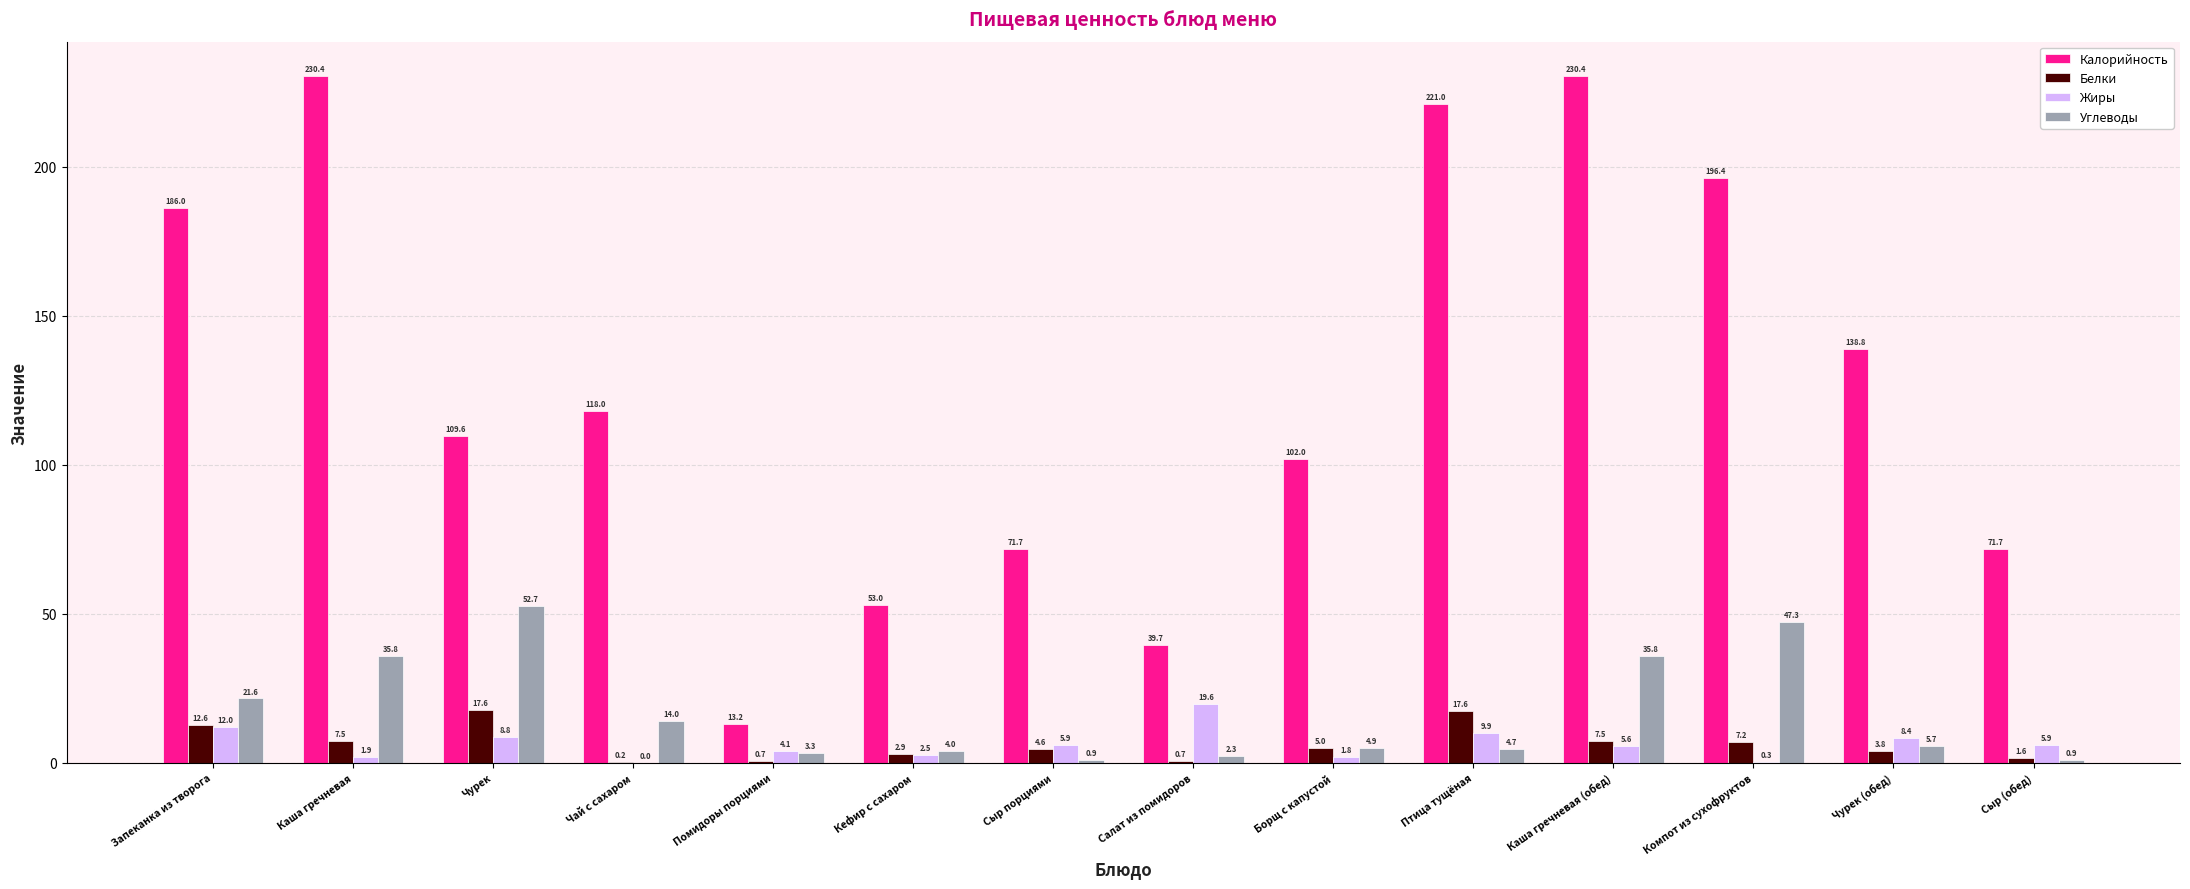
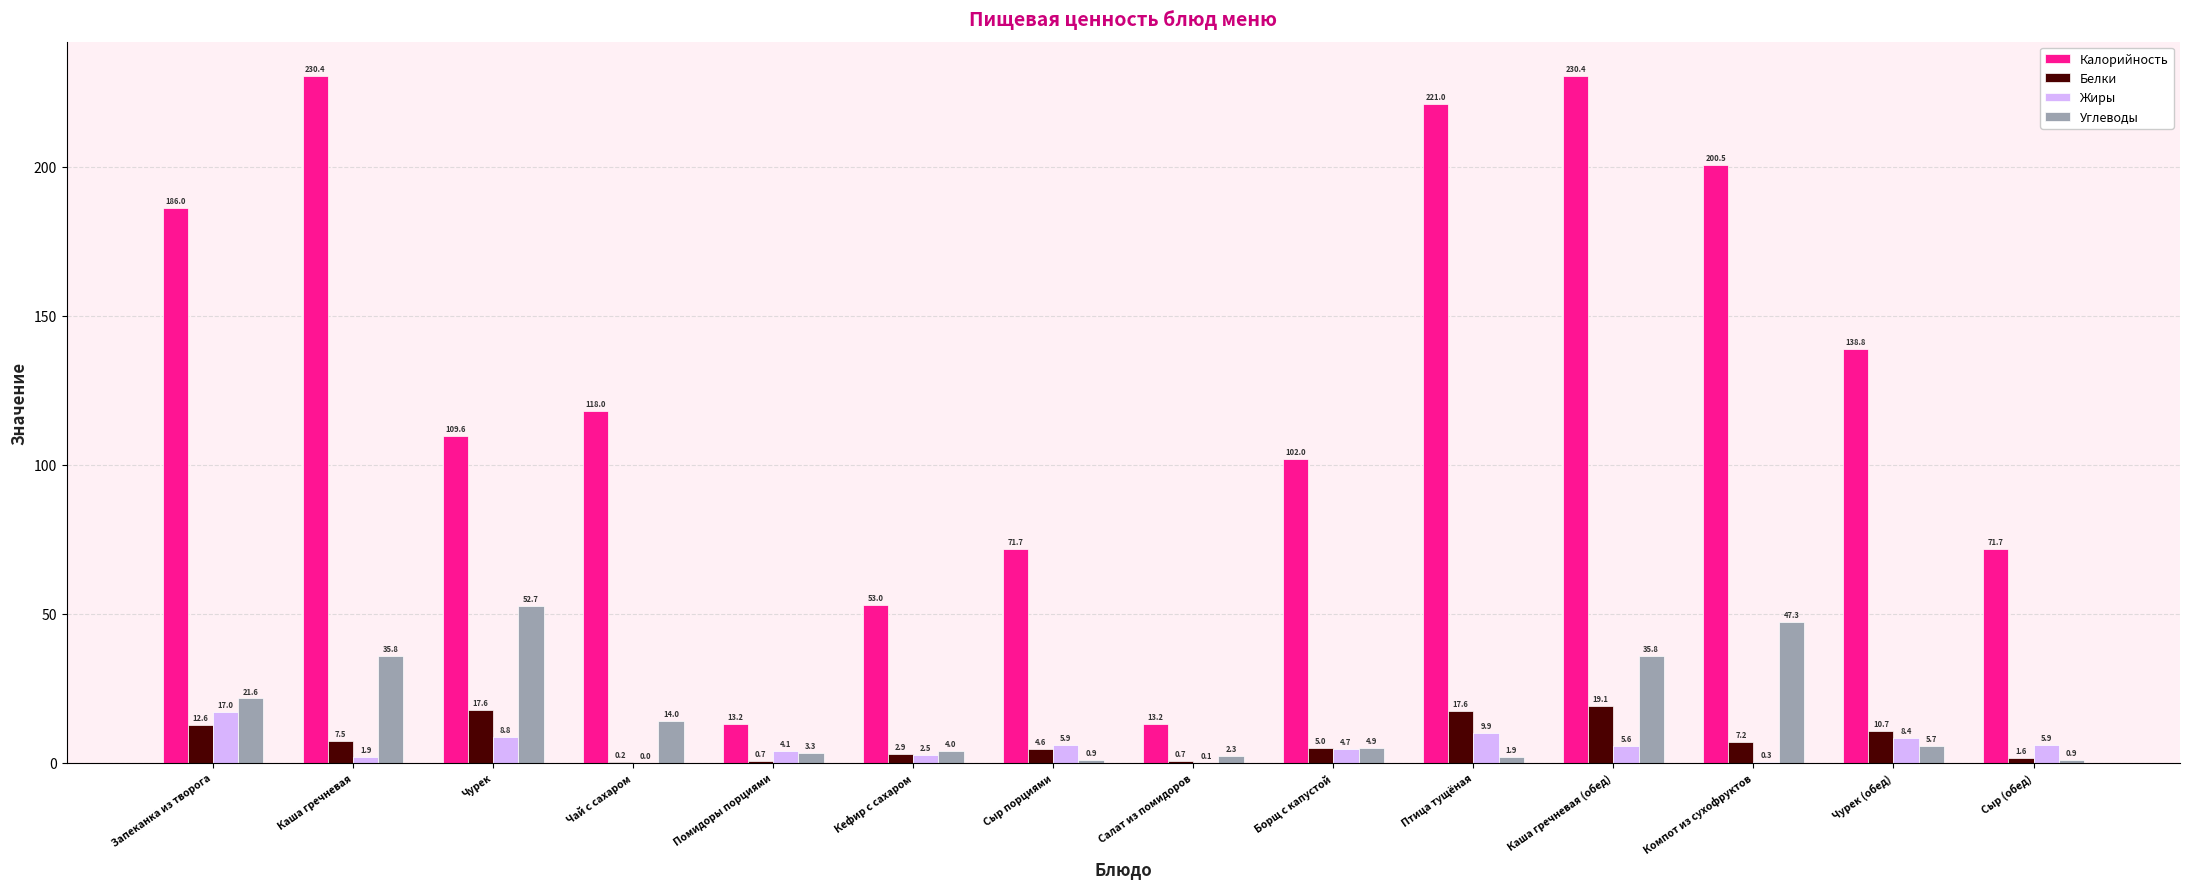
  {
    "Калорийность": {
      "Запеканка из творога": 186.0,
      "Каша гречневая": 230.4,
      "Чурек": 109.6,
      "Чай с сахаром": 118.0,
      "Помидоры порциями": 13.2,
      "Кефир с сахаром": 53.0,
      "Сыр порциями": 71.7,
-     "Салат из помидоров": 39.7,
+     "Салат из помидоров": 13.2,
      "Борщ с капустой": 102.0,
      "Птица тущёная": 221.0,
      "Каша гречневая (обед)": 230.4,
-     "Компот из сухофруктов": 196.4,
+     "Компот из сухофруктов": 200.5,
      "Чурек (обед)": 138.8,
      "Сыр (обед)": 71.7
    },
    "Белки": {
      "Запеканка из творога": 12.6,
      "Каша гречневая": 7.5,
      "Чурек": 17.6,
      "Чай с сахаром": 0.2,
      "Помидоры порциями": 0.7,
      "Кефир с сахаром": 2.9,
      "Сыр порциями": 4.6,
      "Салат из помидоров": 0.7,
      "Борщ с капустой": 5.0,
      "Птица тущёная": 17.6,
-     "Каша гречневая (обед)": 7.5,
+     "Каша гречневая (обед)": 19.1,
      "Компот из сухофруктов": 7.2,
-     "Чурек (обед)": 3.8,
+     "Чурек (обед)": 10.7,
      "Сыр (обед)": 1.6
    },
    "Жиры": {
-     "Запеканка из творога": 12.0,
+     "Запеканка из творога": 17.0,
      "Каша гречневая": 1.9,
      "Чурек": 8.8,
      "Чай с сахаром": 0.0,
      "Помидоры порциями": 4.1,
      "Кефир с сахаром": 2.5,
      "Сыр порциями": 5.9,
-     "Салат из помидоров": 19.6,
-     "Борщ с капустой": 1.8,
+     "Салат из помидоров": 0.1,
+     "Борщ с капустой": 4.7,
      "Птица тущёная": 9.9,
      "Каша гречневая (обед)": 5.6,
      "Компот из сухофруктов": 0.3,
      "Чурек (обед)": 8.4,
      "Сыр (обед)": 5.9
    },
    "Углеводы": {
      "Запеканка из творога": 21.6,
      "Каша гречневая": 35.8,
      "Чурек": 52.7,
      "Чай с сахаром": 14.0,
      "Помидоры порциями": 3.3,
      "Кефир с сахаром": 4.0,
      "Сыр порциями": 0.9,
      "Салат из помидоров": 2.3,
      "Борщ с капустой": 4.9,
-     "Птица тущёная": 4.7,
+     "Птица тущёная": 1.9,
      "Каша гречневая (обед)": 35.8,
      "Компот из сухофруктов": 47.3,
      "Чурек (обед)": 5.7,
      "Сыр (обед)": 0.9
    }
  }
